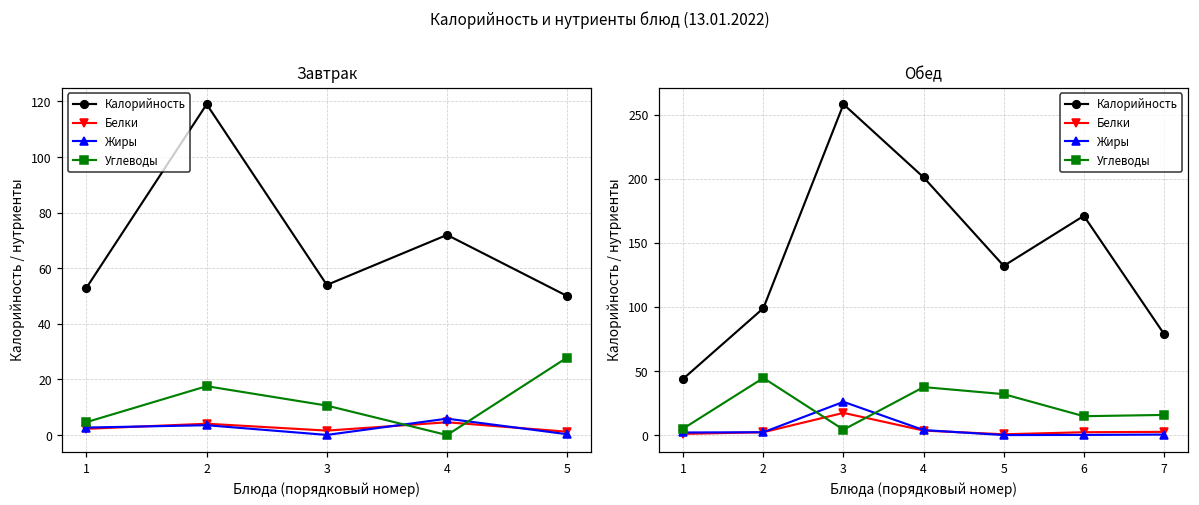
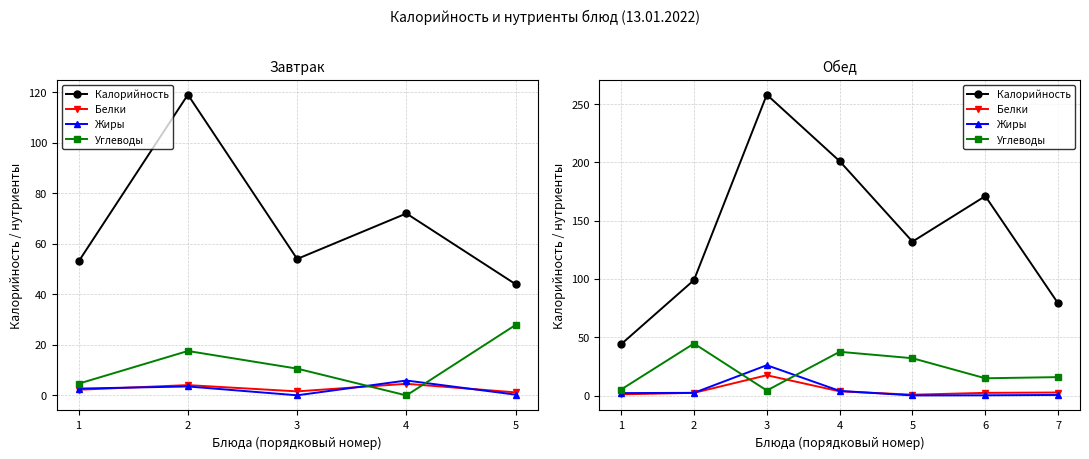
  {
    "Завтрак": {
      "Калорийность": {
        "1": 53,
        "2": 119,
        "3": 54,
        "4": 72,
-       "5": 50
+       "5": 44
      },
      "Белки": {
        "3": 2,
        "4": 5
      },
      "Жиры": {
        "3": 0,
        "4": 6
      },
      "Углеводы": {
        "1": 5,
        "2": 18,
        "3": 11,
        "4": 0,
        "5": 28
      }
    },
    "Обед": {
      "Калорийность": {
        "1": 44,
        "2": 99,
        "3": 258,
        "4": 201,
        "5": 132,
        "6": 171,
        "7": 79
      },
      "Белки": {
        "3": 17
      },
      "Жиры": {
        "3": 26
      },
      "Углеводы": {
        "1": 5,
        "2": 45,
        "3": 4,
        "4": 38,
        "5": 32,
        "6": 15,
        "7": 16
      }
    }
  }
